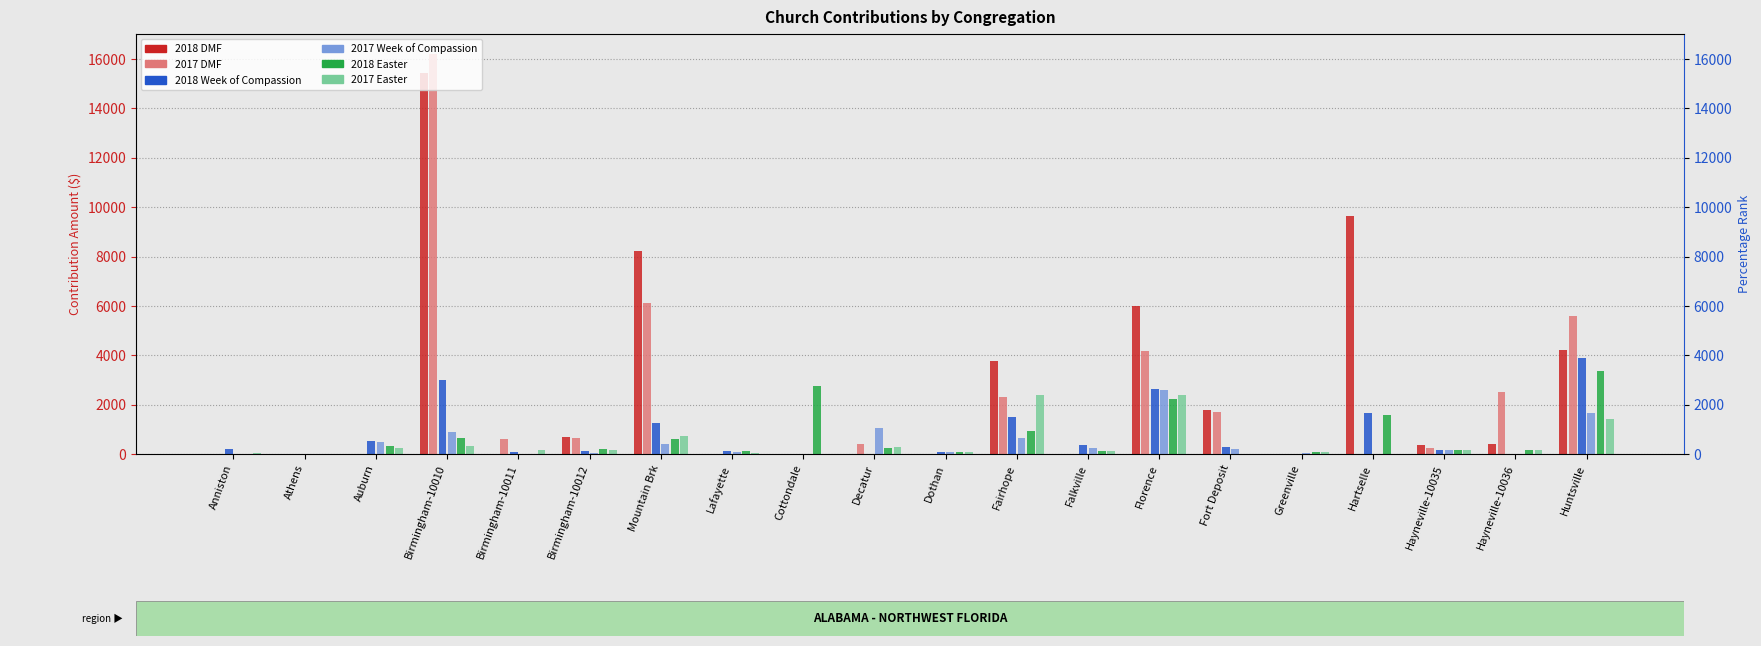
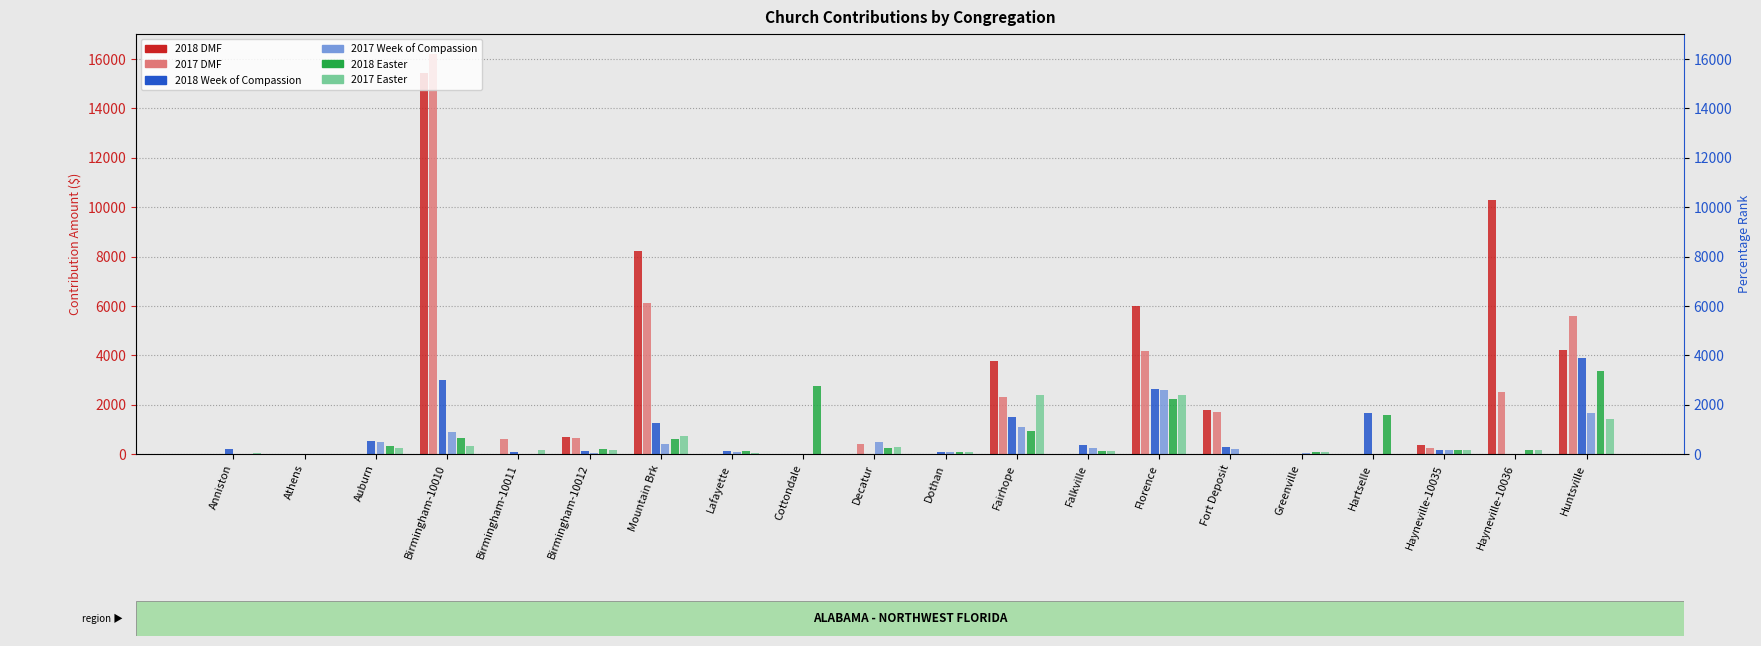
  {
    "2018 DMF": {
      "Anniston": 0,
      "Athens": 0,
      "Auburn": 0,
      "Birmingham-10011": 0,
      "Birmingham-10012": 700,
      "Mountain Brk": 8200,
      "Lafayette": 0,
      "Cottondale": 0,
      "Decatur": 0,
      "Dothan": 0,
      "Fairhope": 3800,
      "Falkville": 0,
      "Florence": 6000,
      "Fort Deposit": 1800,
      "Greenville": 0,
-     "Hartselle": 9600,
+     "Hartselle": 0,
      "Hayneville-10035": 400,
-     "Hayneville-10036": 400,
+     "Hayneville-10036": 10300,
      "Huntsville": 4200
    },
    "2017 DMF": {
      "Anniston": 0,
      "Athens": 0,
      "Auburn": 0,
      "Birmingham-10011": 600,
      "Birmingham-10012": 700,
      "Mountain Brk": 6100,
      "Lafayette": 0,
      "Cottondale": 0,
      "Decatur": 400,
      "Dothan": 0,
      "Fairhope": 2300,
      "Falkville": 0,
      "Florence": 4200,
      "Fort Deposit": 1700,
      "Greenville": 0,
      "Hartselle": 0,
      "Hayneville-10035": 300,
      "Hayneville-10036": 2500,
      "Huntsville": 5600
    },
    "2018 Week of Compassion": {
      "Anniston": 200,
      "Athens": 0,
      "Auburn": 500,
      "Birmingham-10010": 3000,
      "Birmingham-10012": 100,
      "Mountain Brk": 1200,
      "Lafayette": 100,
      "Cottondale": 0,
      "Fairhope": 1500,
      "Falkville": 400,
      "Florence": 2700,
      "Fort Deposit": 300,
      "Greenville": 0,
      "Hartselle": 1700,
      "Hayneville-10035": 200,
      "Hayneville-10036": 0,
      "Huntsville": 3900
    },
    "2017 Week of Compassion": {
      "Anniston": 0,
      "Athens": 0,
      "Auburn": 500,
      "Birmingham-10010": 900,
      "Birmingham-10011": 0,
      "Mountain Brk": 400,
      "Cottondale": 0,
-     "Decatur": 1100,
-     "Fairhope": 700,
+     "Decatur": 500,
+     "Fairhope": 1100,
      "Falkville": 300,
      "Florence": 2600,
      "Fort Deposit": 200,
      "Hartselle": 0,
      "Hayneville-10035": 200,
      "Hayneville-10036": 0,
      "Huntsville": 1700
    },
    "2018 Easter": {
      "Anniston": 0,
      "Athens": 0,
      "Auburn": 300,
      "Birmingham-10010": 700,
      "Birmingham-10011": 0,
      "Birmingham-10012": 200,
      "Mountain Brk": 600,
      "Lafayette": 100,
      "Cottondale": 2700,
      "Decatur": 200,
      "Fairhope": 900,
      "Falkville": 100,
      "Florence": 2200,
      "Fort Deposit": 0,
      "Hartselle": 1600,
      "Hayneville-10035": 200,
      "Hayneville-10036": 200,
      "Huntsville": 3400
    },
    "2017 Easter": {
      "Athens": 0,
      "Auburn": 200,
      "Birmingham-10010": 300,
      "Birmingham-10011": 200,
      "Birmingham-10012": 200,
      "Mountain Brk": 700,
      "Cottondale": 0,
      "Decatur": 300,
      "Fairhope": 2400,
      "Falkville": 100,
      "Florence": 2400,
      "Fort Deposit": 0,
      "Hartselle": 0,
      "Hayneville-10035": 200,
      "Hayneville-10036": 200,
      "Huntsville": 1400
    }
  }
